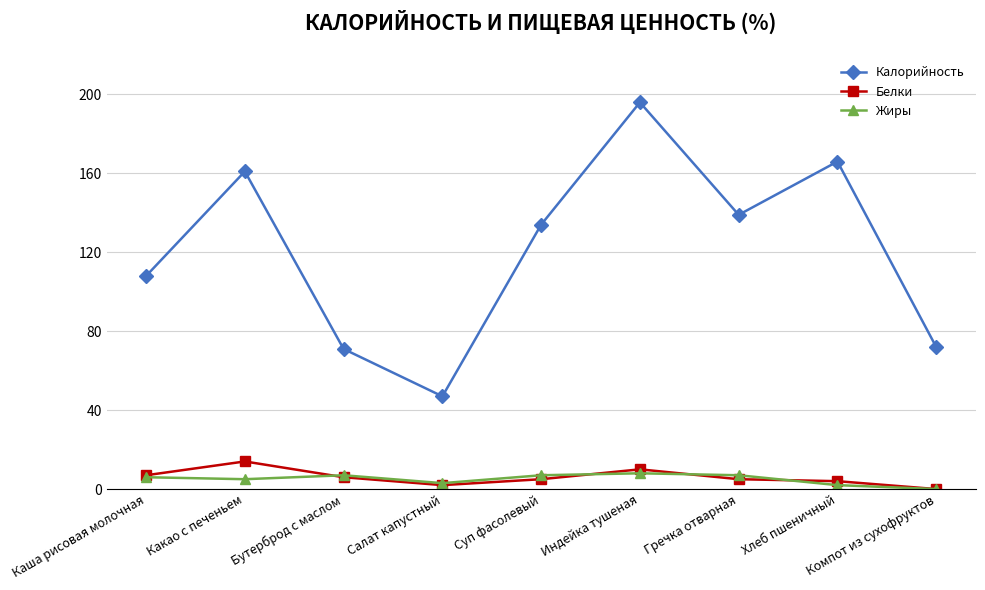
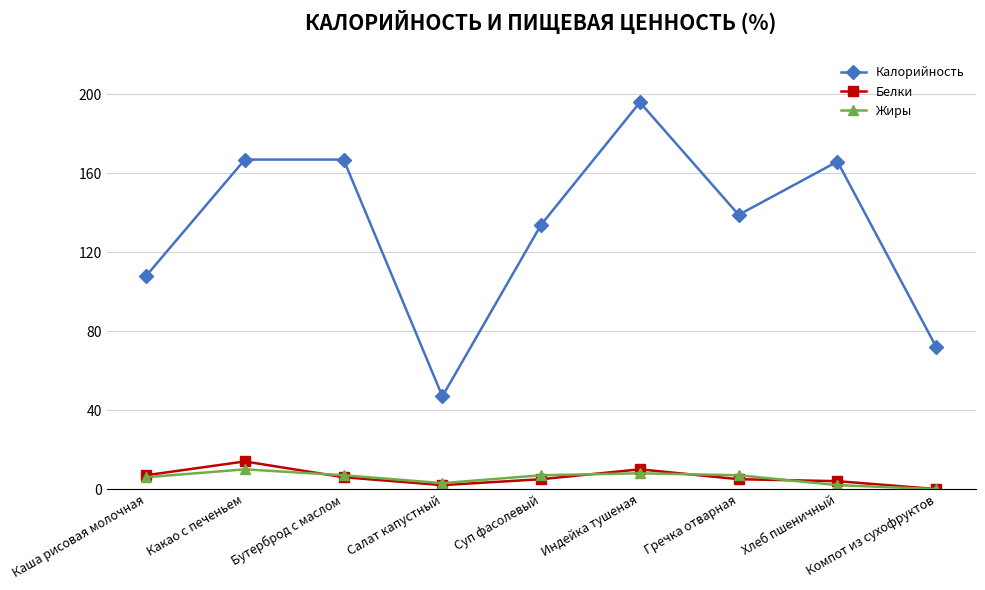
  {
    "Калорийность": {
      "Каша рисовая молочная": 108,
-     "Какао с печеньем": 161,
-     "Бутерброд с маслом": 71,
+     "Какао с печеньем": 167,
+     "Бутерброд с маслом": 167,
      "Салат капустный": 47,
      "Суп фасолевый": 134,
      "Индейка тушеная": 196,
      "Гречка отварная": 139,
      "Хлеб пшеничный": 166,
      "Компот из сухофруктов": 72
    },
    "Белки": {
      "Какао с печеньем": 14,
      "Суп фасолевый": 5,
      "Индейка тушеная": 10,
      "Гречка отварная": 5,
      "Хлеб пшеничный": 4
    },
    "Жиры": {
-     "Какао с печеньем": 5,
+     "Какао с печеньем": 10,
      "Суп фасолевый": 7,
      "Индейка тушеная": 8,
      "Гречка отварная": 7,
      "Хлеб пшеничный": 2
    }
  }
